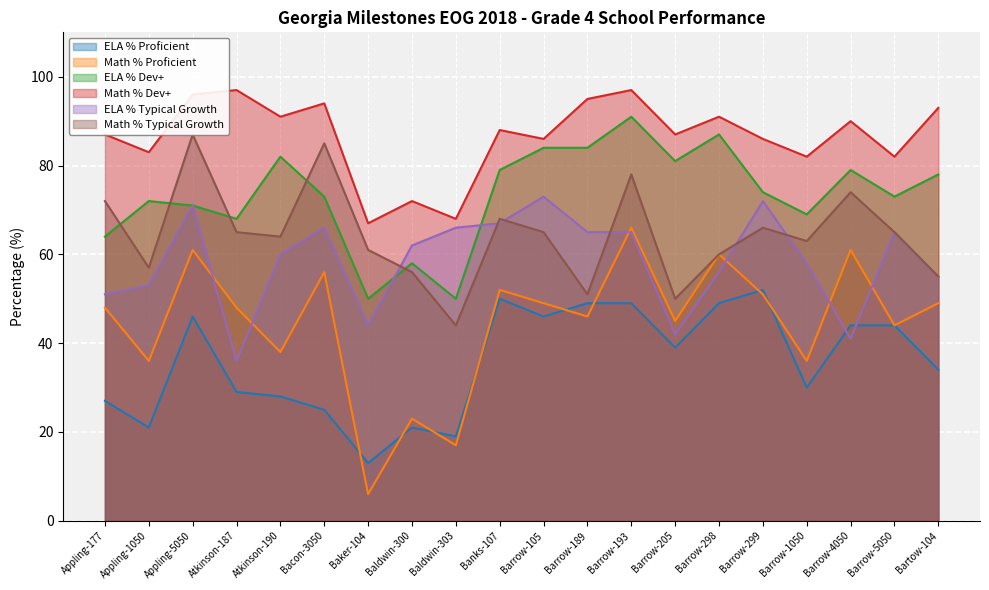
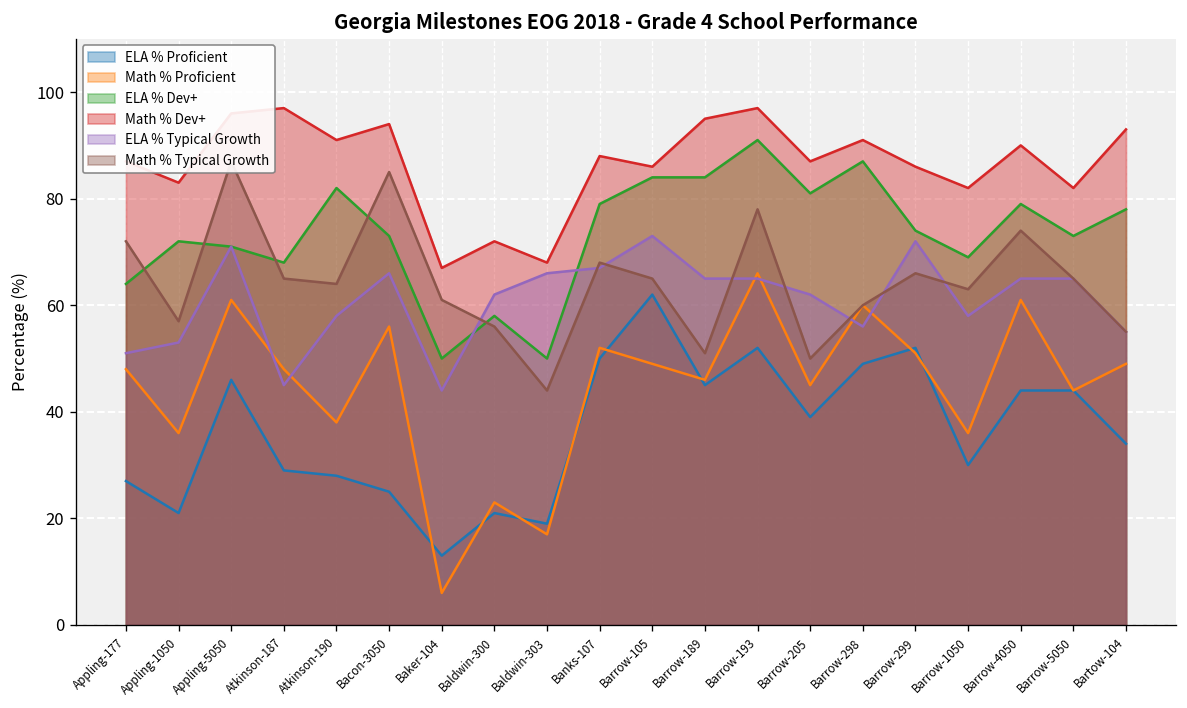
  {
    "ELA % Proficient": {
      "Appling-177": 27,
      "Appling-1050": 21,
      "Appling-5050": 46,
      "Atkinson-187": 29,
      "Atkinson-190": 28,
      "Bacon-3050": 25,
      "Baker-104": 13,
      "Baldwin-300": 21,
      "Baldwin-303": 19,
      "Banks-107": 50,
-     "Barrow-105": 46,
-     "Barrow-189": 49,
-     "Barrow-193": 49,
+     "Barrow-105": 62,
+     "Barrow-189": 45,
+     "Barrow-193": 52,
      "Barrow-205": 39,
      "Barrow-298": 49,
      "Barrow-299": 52,
      "Barrow-1050": 30,
      "Barrow-4050": 44,
      "Bartow-104": 34
    },
    "ELA % Dev+": {
      "Appling-177": 64,
      "Appling-1050": 72,
      "Atkinson-187": 68,
      "Atkinson-190": 82,
      "Bacon-3050": 73,
      "Baker-104": 50,
      "Baldwin-300": 58,
      "Baldwin-303": 50,
      "Banks-107": 79,
      "Barrow-105": 84,
      "Barrow-189": 84,
      "Barrow-193": 91,
      "Barrow-205": 81,
      "Barrow-298": 87,
      "Barrow-299": 74,
      "Barrow-1050": 69,
      "Barrow-4050": 79,
      "Barrow-5050": 73,
      "Bartow-104": 78
    },
    "ELA % Typical Growth": {
      "Appling-177": 51,
      "Appling-1050": 53,
-     "Atkinson-187": 36,
-     "Atkinson-190": 60,
+     "Atkinson-187": 45,
+     "Atkinson-190": 58,
      "Bacon-3050": 66,
      "Baker-104": 44,
      "Baldwin-300": 62,
      "Baldwin-303": 66,
      "Banks-107": 67,
      "Barrow-105": 73,
      "Barrow-189": 65,
      "Barrow-193": 65,
-     "Barrow-205": 42,
+     "Barrow-205": 62,
      "Barrow-298": 56,
      "Barrow-299": 72,
      "Barrow-1050": 58,
-     "Barrow-4050": 41
+     "Barrow-4050": 65
    }
  }
